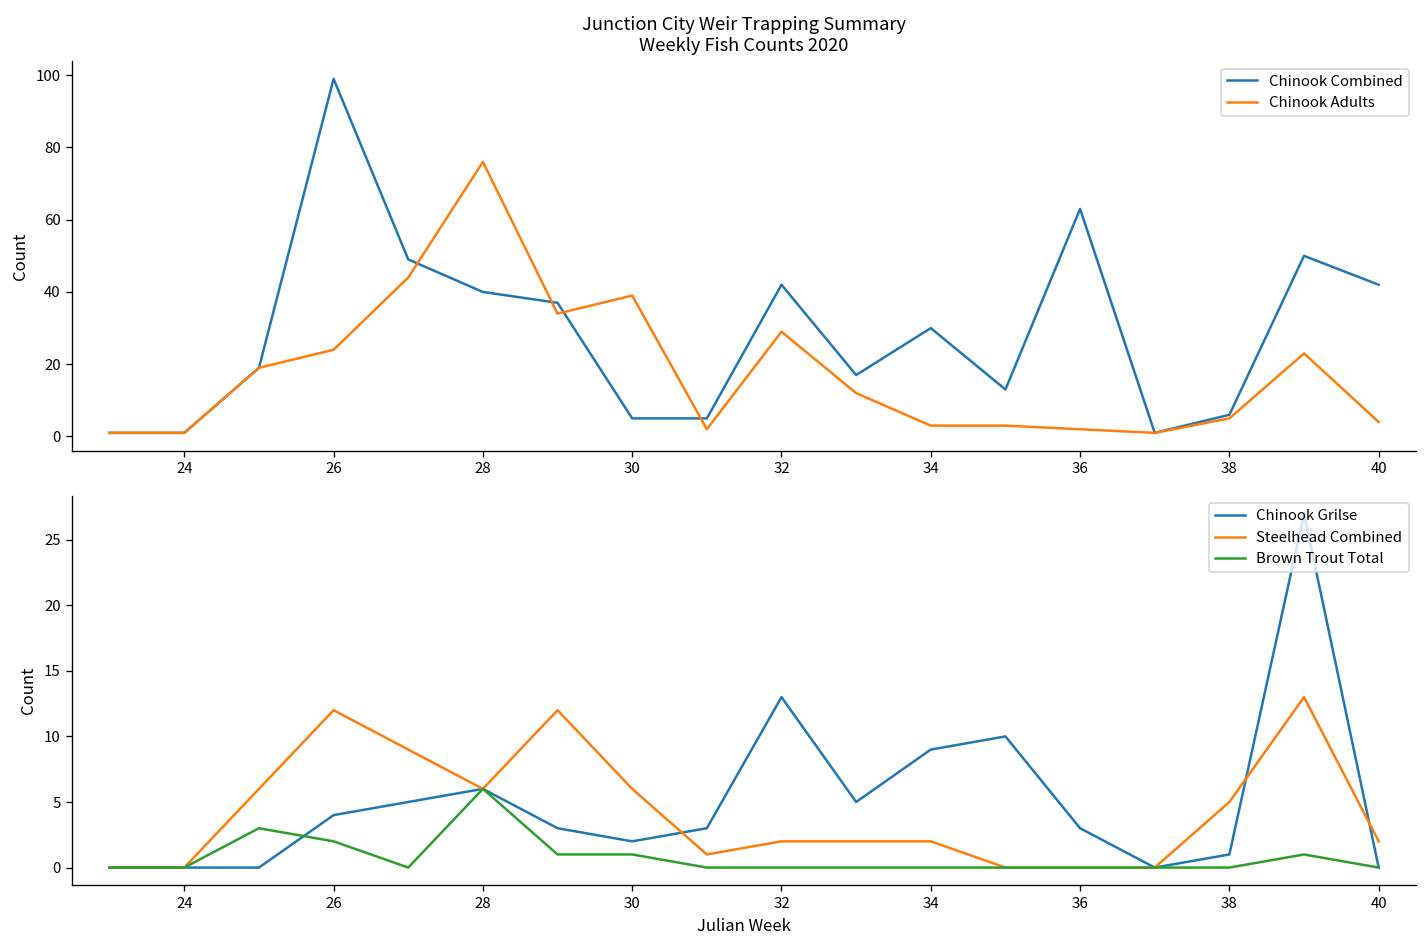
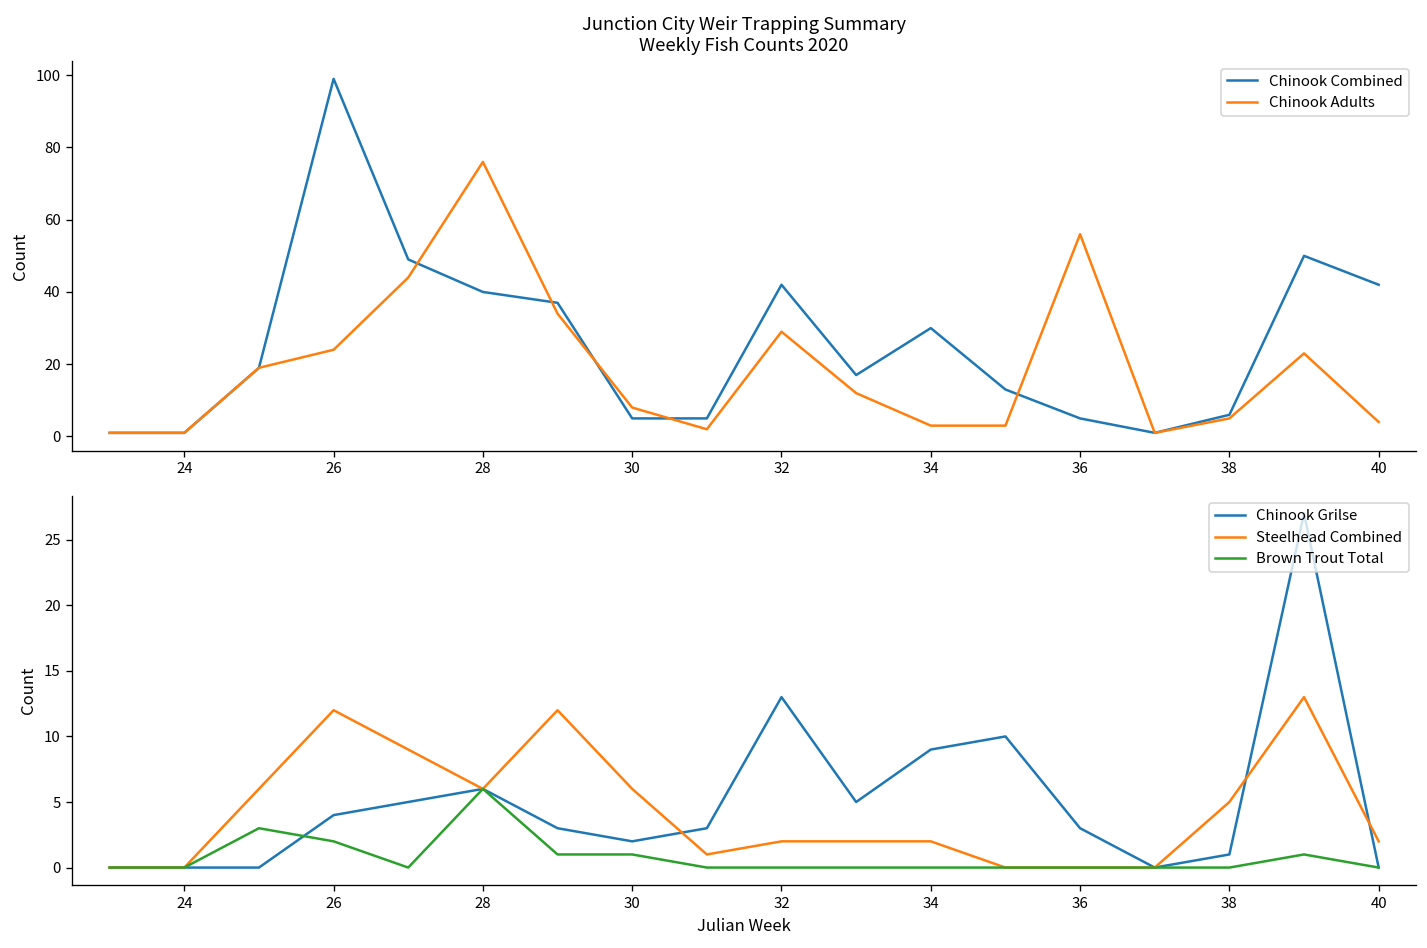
  {
    "Junction City Weir Trapping Summary Weekly Fish Counts 2020": {
      "Chinook Combined": {
        "26": 99,
        "28": 40,
        "30": 5,
        "32": 42,
        "34": 30,
-       "36": 63,
+       "36": 5,
        "38": 6,
        "40": 42
      },
      "Chinook Adults": {
        "26": 24,
        "28": 76,
-       "30": 39,
+       "30": 8,
        "32": 29,
        "34": 3,
-       "36": 2,
+       "36": 56,
        "38": 5,
        "40": 4
      }
    }
  }
